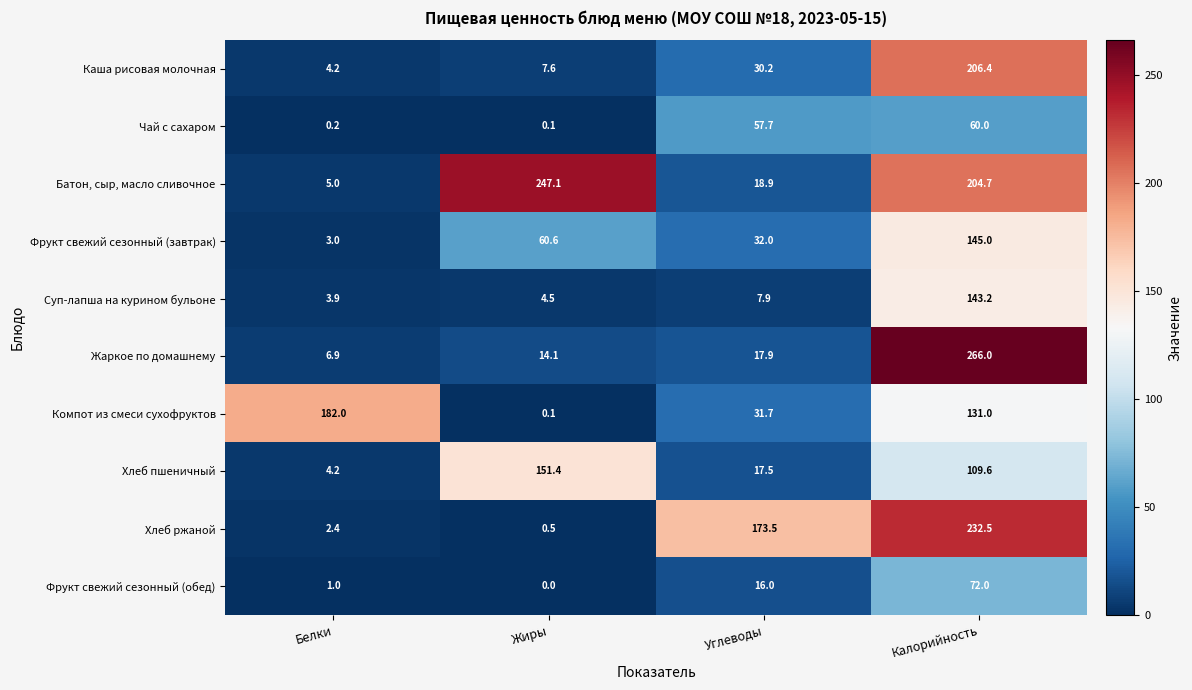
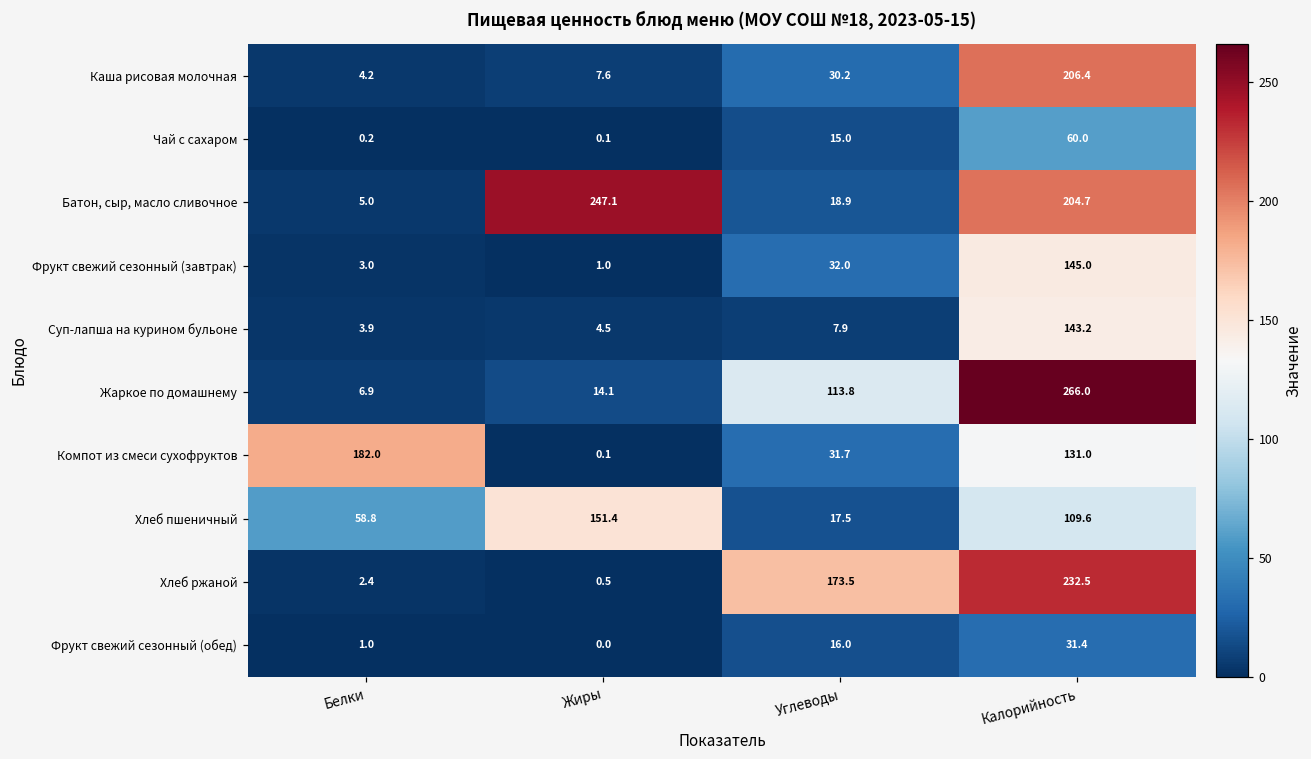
  {
    "Каша рисовая молочная": {
      "Белки": 4.2,
      "Жиры": 7.6,
      "Углеводы": 30.2,
      "Калорийность": 206.4
    },
    "Чай с сахаром": {
      "Белки": 0.2,
      "Жиры": 0.1,
-     "Углеводы": 57.7,
+     "Углеводы": 15.0,
      "Калорийность": 60.0
    },
    "Батон, сыр, масло сливочное": {
      "Белки": 5.0,
      "Жиры": 247.1,
      "Углеводы": 18.9,
      "Калорийность": 204.7
    },
    "Фрукт свежий сезонный (завтрак)": {
      "Белки": 3.0,
-     "Жиры": 60.6,
+     "Жиры": 1.0,
      "Углеводы": 32.0,
      "Калорийность": 145.0
    },
    "Суп-лапша на курином бульоне": {
      "Белки": 3.9,
      "Жиры": 4.5,
      "Углеводы": 7.9,
      "Калорийность": 143.2
    },
    "Жаркое по домашнему": {
      "Белки": 6.9,
      "Жиры": 14.1,
-     "Углеводы": 17.9,
+     "Углеводы": 113.8,
      "Калорийность": 266.0
    },
    "Компот из смеси сухофруктов": {
      "Белки": 182.0,
      "Жиры": 0.1,
      "Углеводы": 31.7,
      "Калорийность": 131.0
    },
    "Хлеб пшеничный": {
-     "Белки": 4.2,
+     "Белки": 58.8,
      "Жиры": 151.4,
      "Углеводы": 17.5,
      "Калорийность": 109.6
    },
    "Хлеб ржаной": {
      "Белки": 2.4,
      "Жиры": 0.5,
      "Углеводы": 173.5,
      "Калорийность": 232.5
    },
    "Фрукт свежий сезонный (обед)": {
      "Белки": 1.0,
      "Жиры": 0.0,
      "Углеводы": 16.0,
-     "Калорийность": 72.0
+     "Калорийность": 31.4
    }
  }
